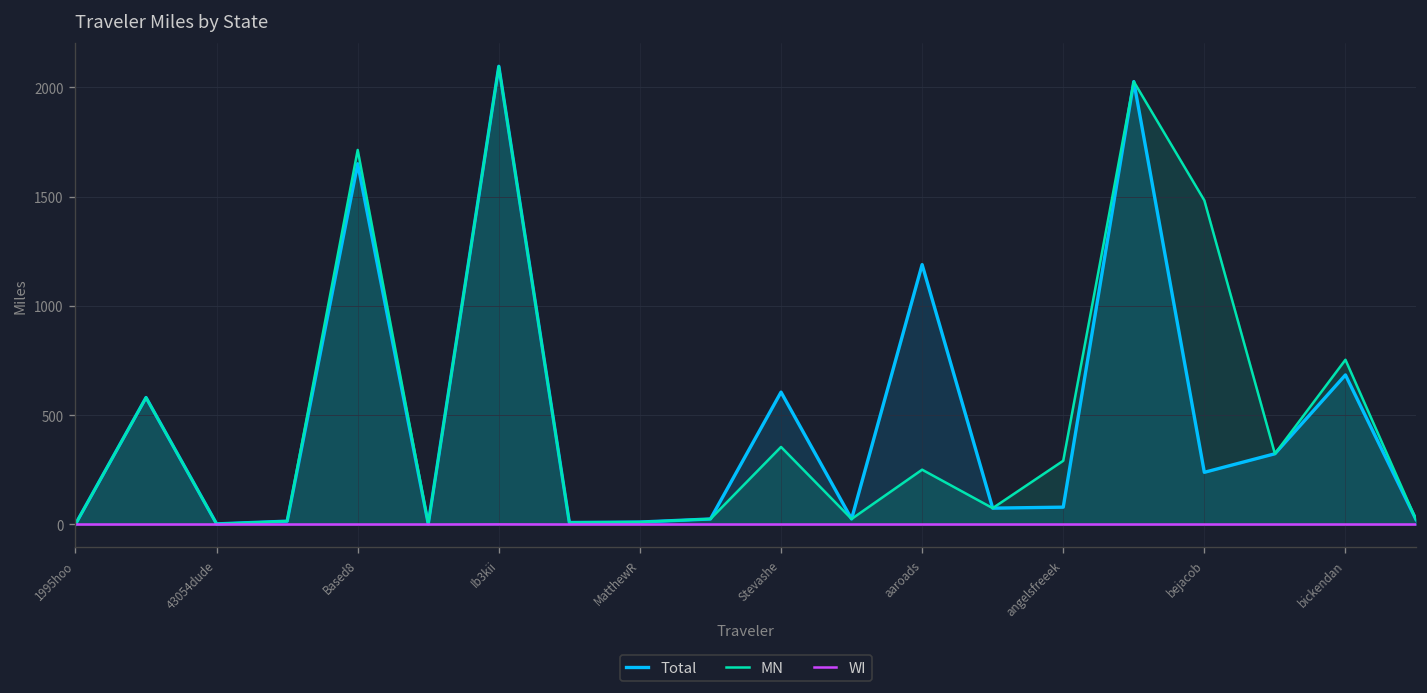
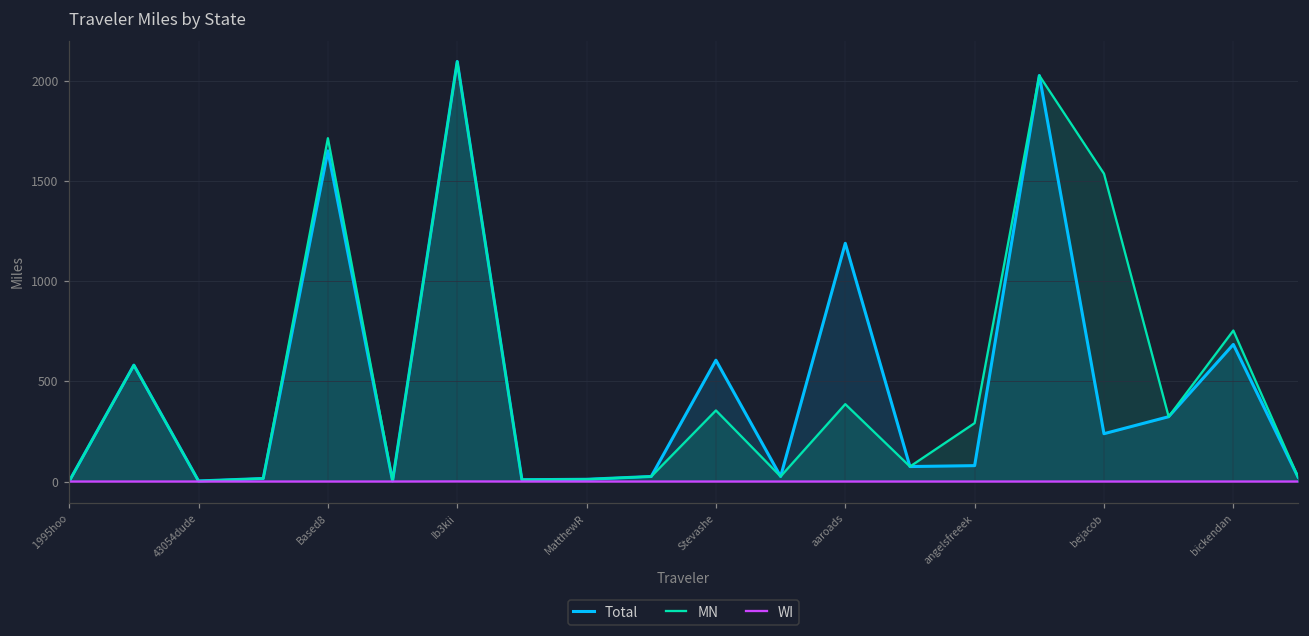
  {
    "Total": {
      "Based8": 1650,
      "Stevashe": 610,
      "aaroads": 1190,
      "angelsfreeek": 80,
      "bejacob": 240,
      "bickendan": 680
    },
    "MN": {
      "Based8": 1710,
      "Stevashe": 350,
-     "aaroads": 250,
+     "aaroads": 390,
      "angelsfreeek": 290,
-     "bejacob": 1480,
+     "bejacob": 1540,
      "bickendan": 750
    },
    "WI": {
      "Based8": 0,
      "Ib3kii": 0,
      "Stevashe": 0,
      "aaroads": 0,
      "angelsfreeek": 0,
      "bejacob": 0,
      "bickendan": 0
    }
  }
